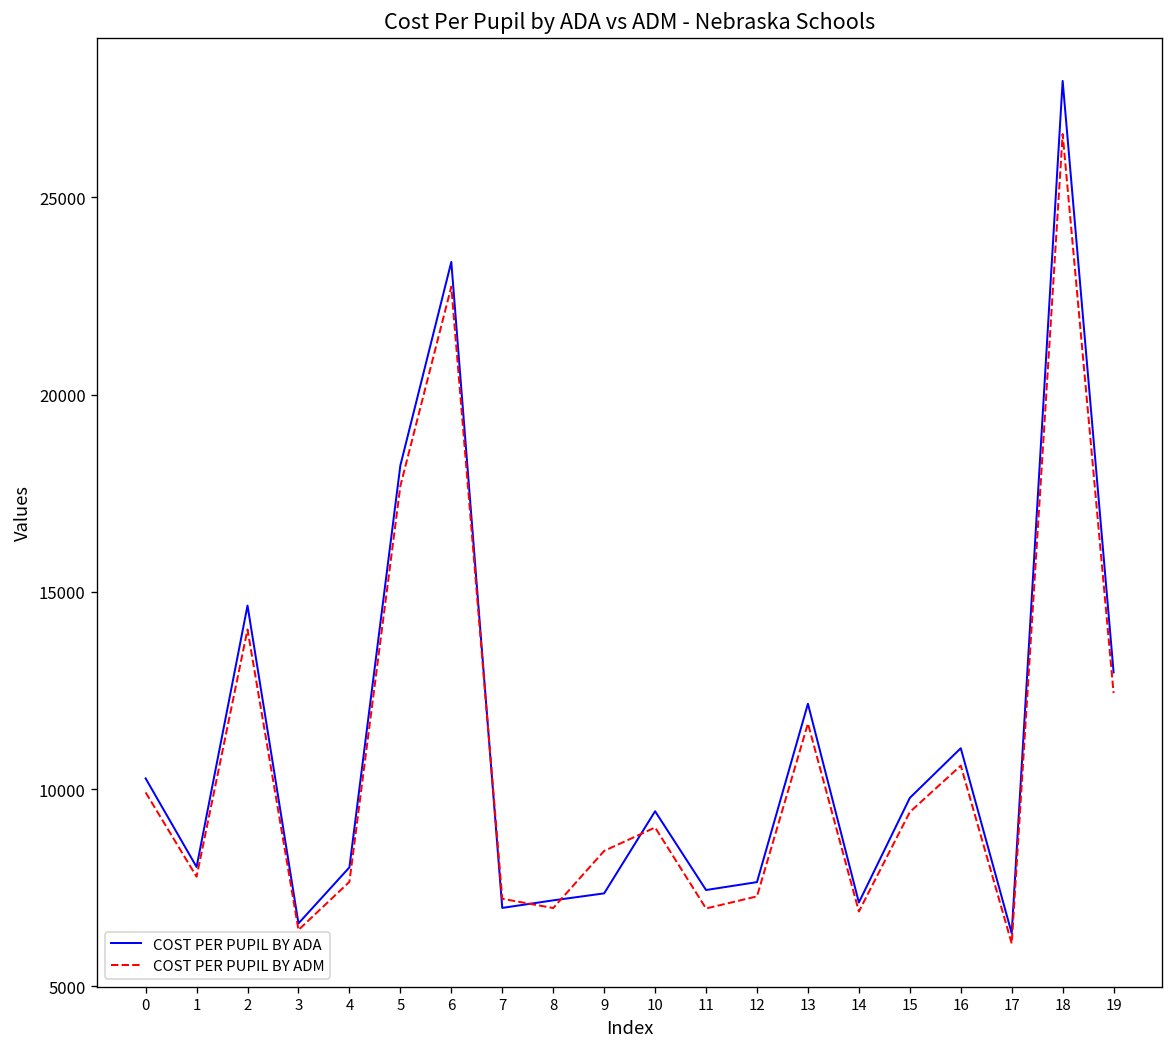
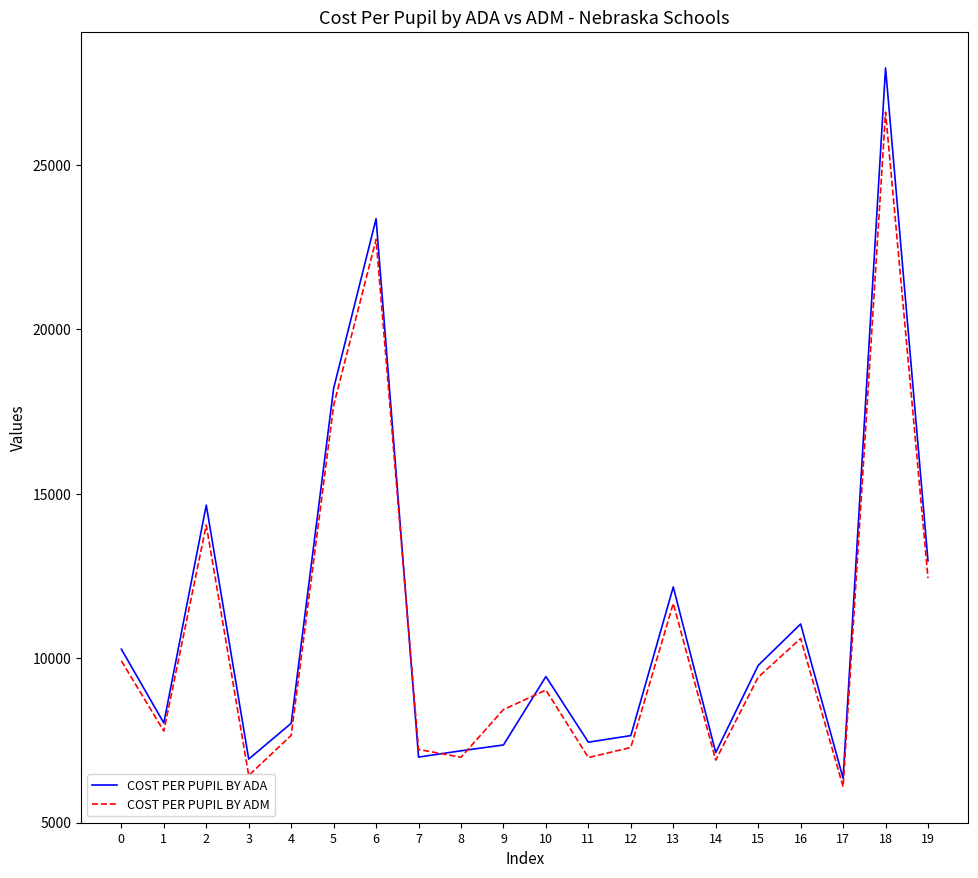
  {
    "COST PER PUPIL BY ADA": {
      "0": 10300,
      "1": 8000,
      "2": 14700,
-     "3": 6600,
+     "3": 6900,
      "4": 8000,
      "5": 18200,
      "6": 23400,
      "7": 7000,
      "8": 7200,
      "9": 7400,
      "10": 9400,
      "11": 7400,
      "12": 7600,
      "13": 12200,
      "14": 7100,
      "15": 9800,
      "16": 11000,
      "17": 6300,
      "18": 27900,
      "19": 13000
    },
    "COST PER PUPIL BY ADM": {
      "0": 9900,
      "1": 7800,
      "2": 14000,
      "4": 7700,
      "5": 17700,
      "6": 22700,
      "7": 7200,
      "8": 7000,
      "9": 8400,
      "10": 9000,
      "11": 7000,
      "12": 7300,
      "13": 11700,
      "14": 6900,
      "15": 9400,
      "16": 10600,
      "17": 6100,
      "18": 26600,
      "19": 12400
    }
  }
